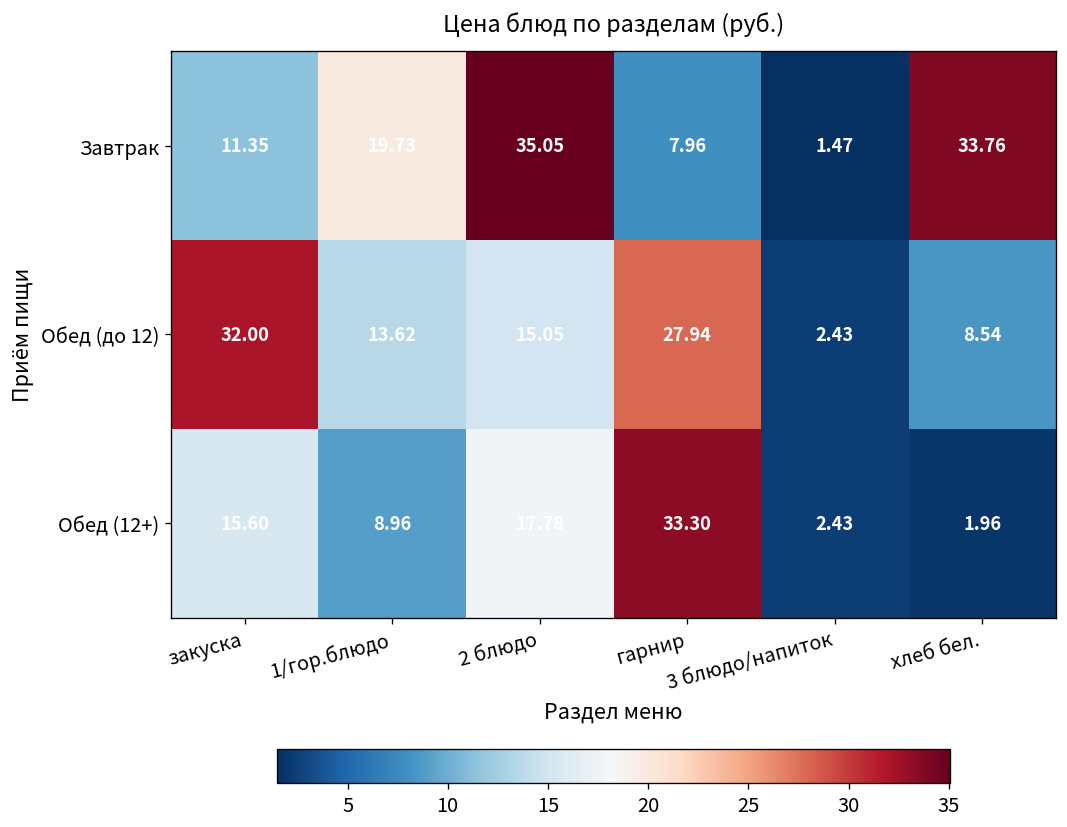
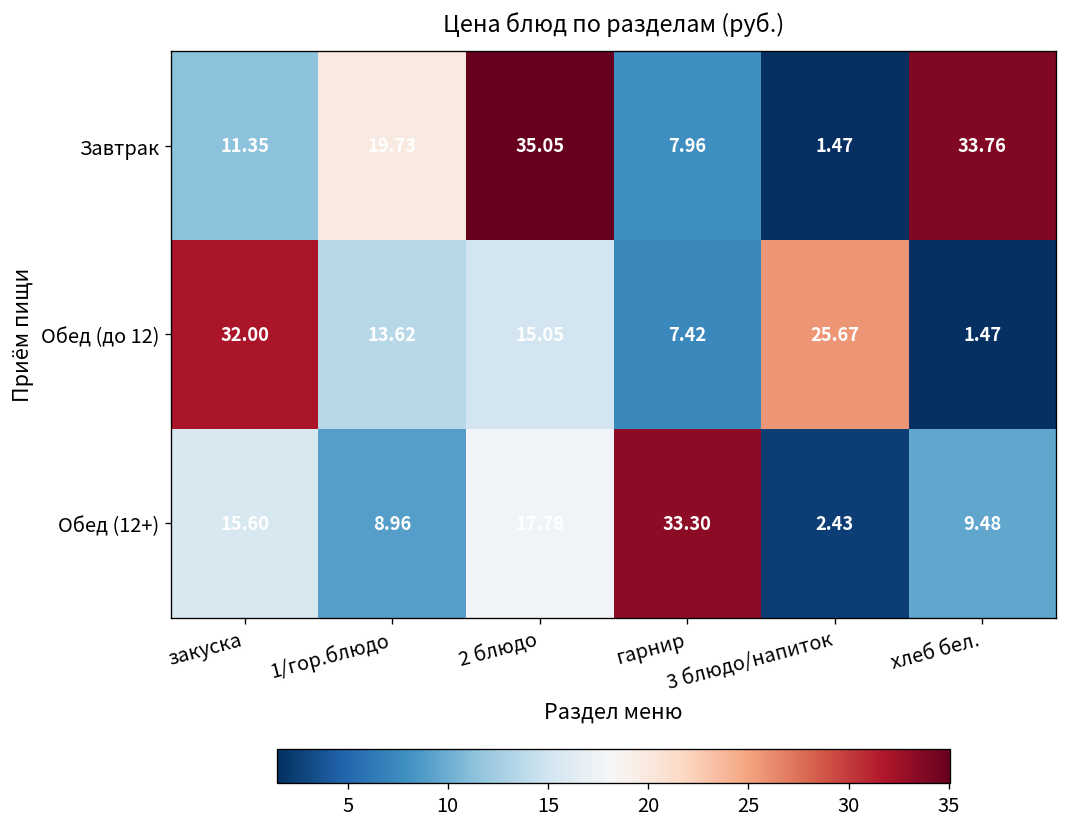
  {
    "Завтрак": {
      "закуска": 11.35,
      "2 блюдо": 35.05,
      "гарнир": 7.96,
      "3 блюдо/напиток": 1.47,
      "хлеб бел.": 33.76
    },
    "Обед (до 12)": {
      "закуска": 32.00,
      "1/гор.блюдо": 13.62,
-     "гарнир": 27.94,
-     "3 блюдо/напиток": 2.43,
-     "хлеб бел.": 8.54
+     "гарнир": 7.42,
+     "3 блюдо/напиток": 25.67,
+     "хлеб бел.": 1.47
    },
    "Обед (12+)": {
      "1/гор.блюдо": 8.96,
      "гарнир": 33.30,
      "3 блюдо/напиток": 2.43,
-     "хлеб бел.": 1.96
+     "хлеб бел.": 9.48
    }
  }
